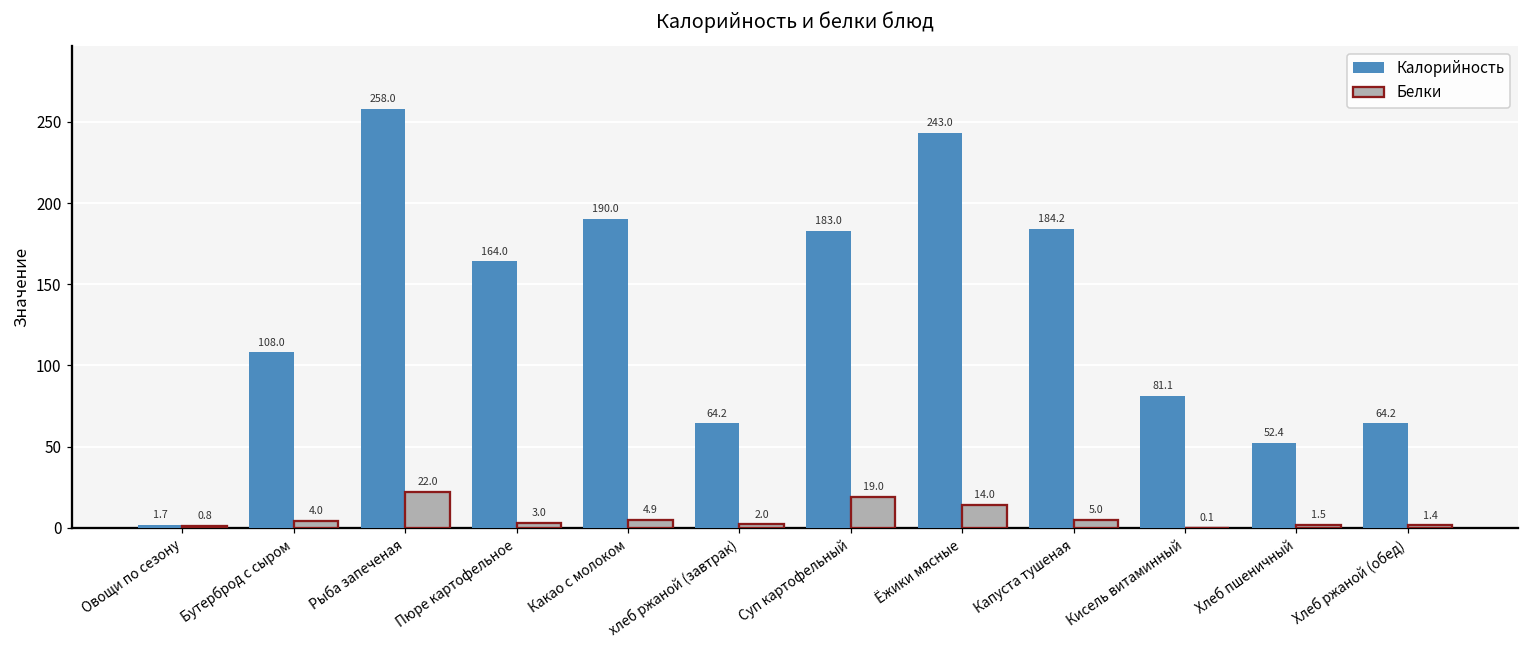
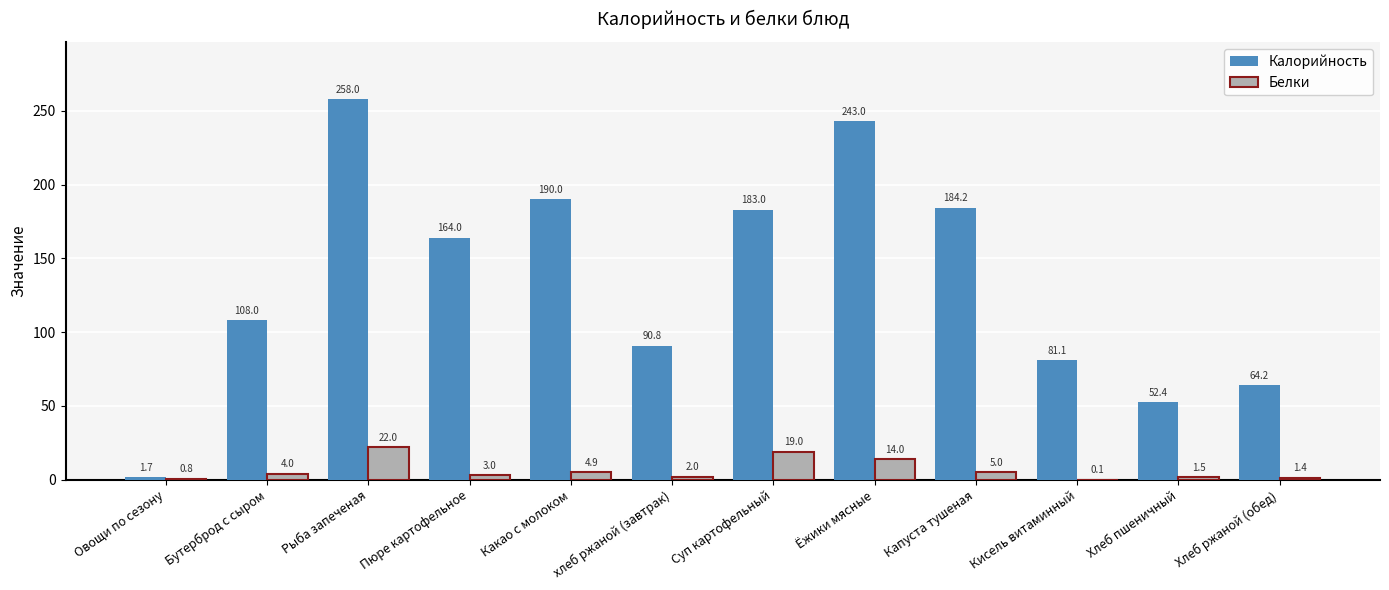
  {
    "Калорийность": {
      "Овощи по сезону": 1.7,
      "Бутерброд с сыром": 108.0,
      "Рыба запеченая": 258.0,
      "Пюре картофельное": 164.0,
      "Какао с молоком": 190.0,
-     "хлеб ржаной (завтрак)": 64.2,
+     "хлеб ржаной (завтрак)": 90.8,
      "Суп картофельный": 183.0,
      "Ёжики мясные": 243.0,
      "Капуста тушеная": 184.2,
      "Кисель витаминный": 81.1,
      "Хлеб пшеничный": 52.4,
      "Хлеб ржаной (обед)": 64.2
    },
    "Белки": {
      "Овощи по сезону": 0.8,
      "Бутерброд с сыром": 4.0,
      "Рыба запеченая": 22.0,
      "Пюре картофельное": 3.0,
      "Какао с молоком": 4.9,
      "хлеб ржаной (завтрак)": 2.0,
      "Суп картофельный": 19.0,
      "Ёжики мясные": 14.0,
      "Капуста тушеная": 5.0,
      "Кисель витаминный": 0.1,
      "Хлеб пшеничный": 1.5,
      "Хлеб ржаной (обед)": 1.4
    }
  }
